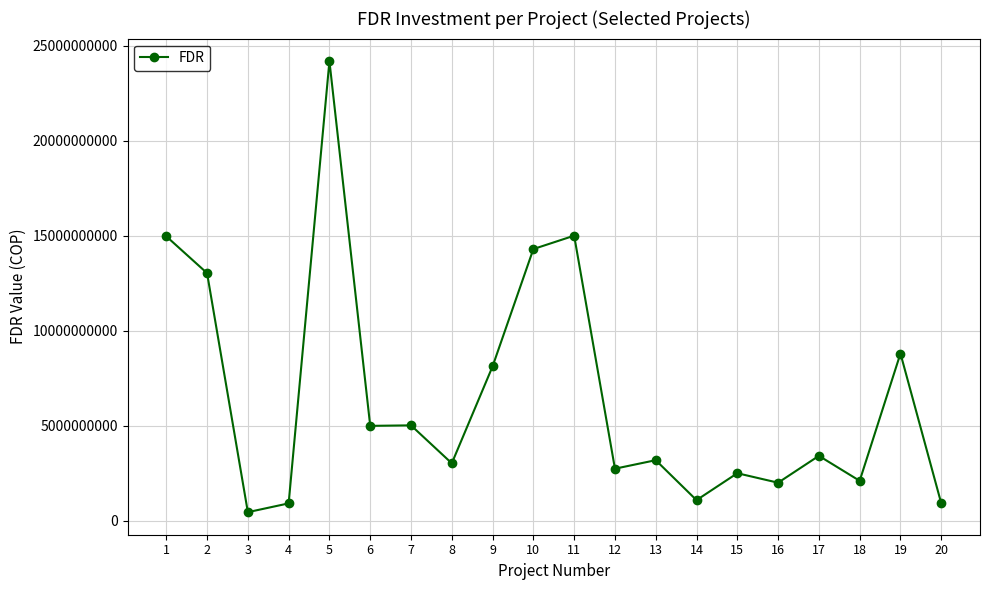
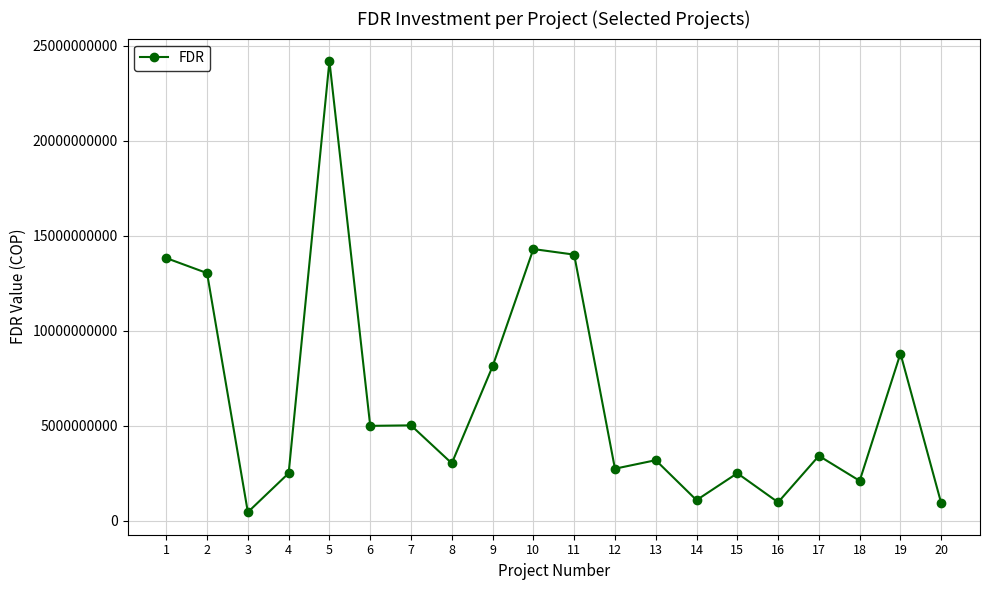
  {
-   "1": 15000000000,
+   "1": 13800000000,
    "2": 13000000000,
    "3": 500000000,
-   "4": 900000000,
+   "4": 2500000000,
    "5": 24200000000,
    "6": 5000000000,
    "7": 5000000000,
    "8": 3000000000,
    "9": 8100000000,
    "10": 14300000000,
-   "11": 15000000000,
+   "11": 14000000000,
    "12": 2700000000,
    "13": 3200000000,
    "14": 1100000000,
    "15": 2500000000,
-   "16": 2000000000,
+   "16": 1000000000,
    "17": 3400000000,
    "18": 2100000000,
    "19": 8800000000,
    "20": 900000000
  }
